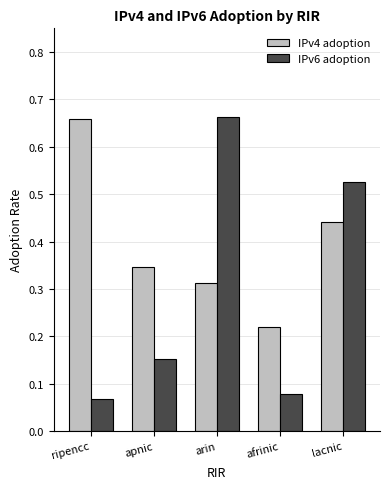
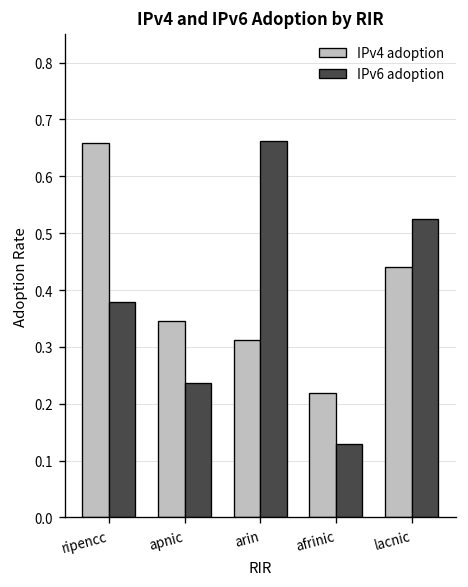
  {
    "IPv4 adoption": {
      "ripencc": 0.66,
      "apnic": 0.35,
      "arin": 0.31,
      "afrinic": 0.22,
      "lacnic": 0.44
    },
    "IPv6 adoption": {
-     "ripencc": 0.07,
-     "apnic": 0.15,
+     "ripencc": 0.38,
+     "apnic": 0.24,
      "arin": 0.66,
-     "afrinic": 0.08,
+     "afrinic": 0.13,
      "lacnic": 0.53
    }
  }
